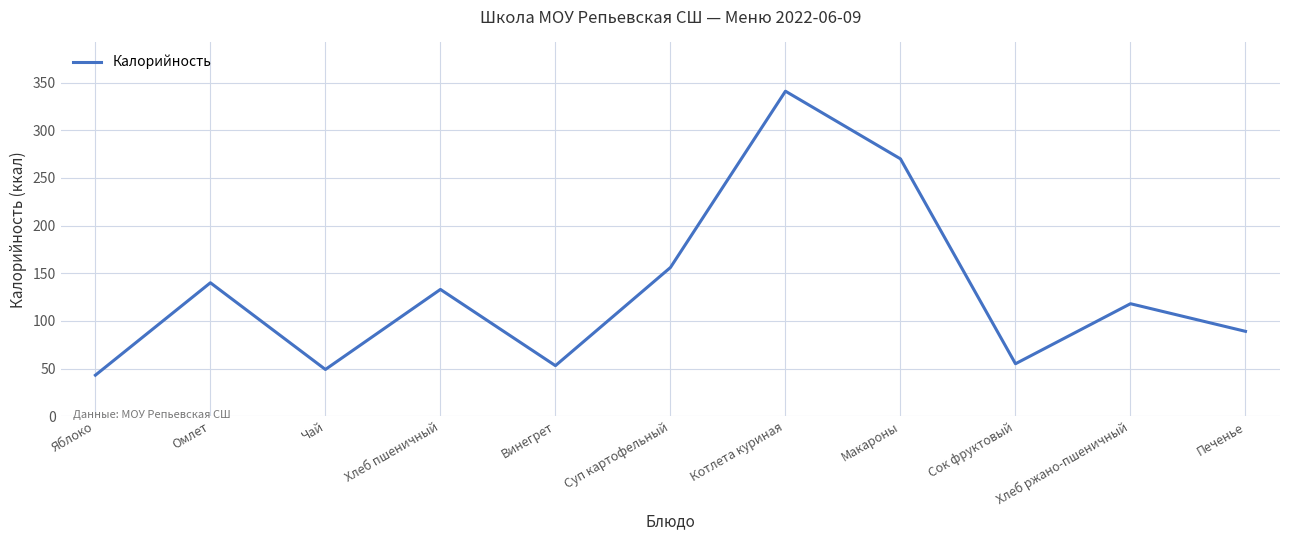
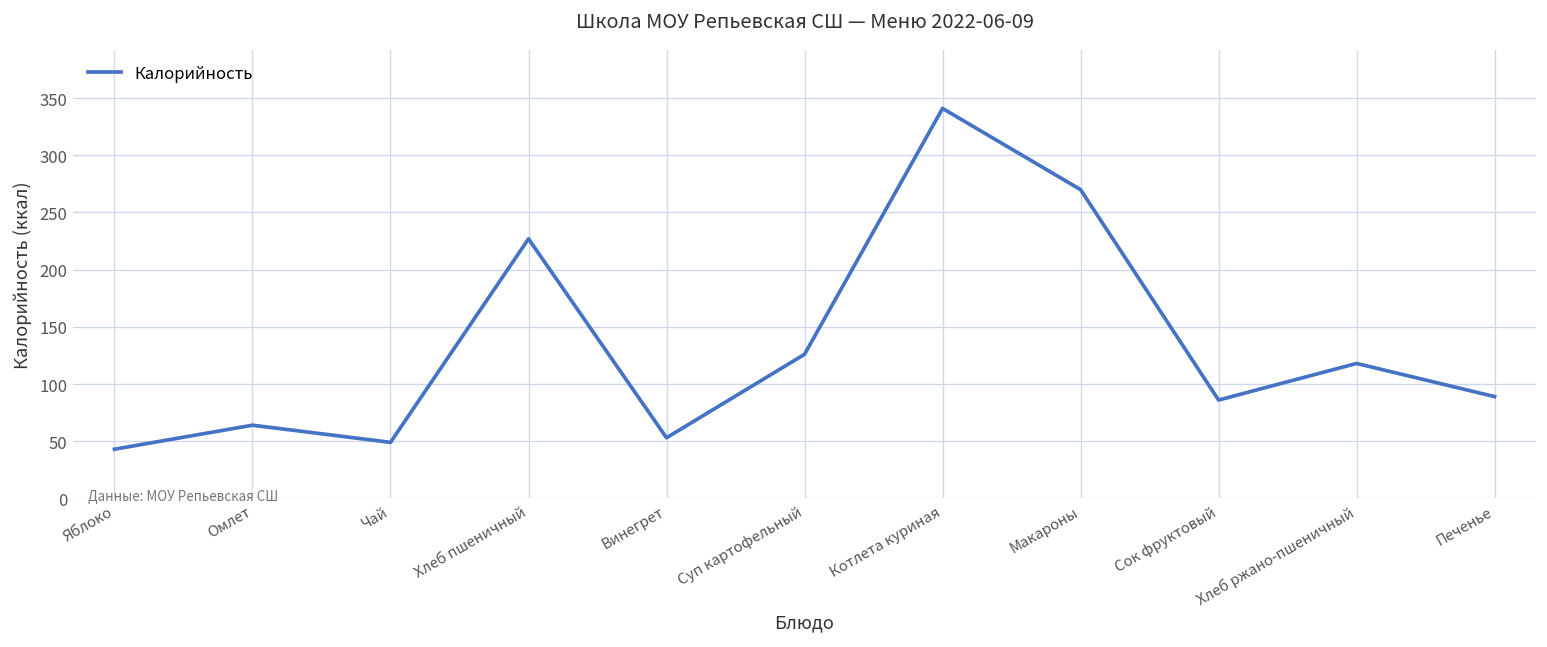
  {
    "Яблоко": 40,
-   "Омлет": 140,
+   "Омлет": 60,
    "Чай": 50,
-   "Хлеб пшеничный": 130,
+   "Хлеб пшеничный": 230,
    "Винегрет": 50,
-   "Суп картофельный": 160,
+   "Суп картофельный": 130,
    "Котлета куриная": 340,
    "Макароны": 270,
-   "Сок фруктовый": 60,
+   "Сок фруктовый": 90,
    "Хлеб ржано-пшеничный": 120,
    "Печенье": 90
  }
